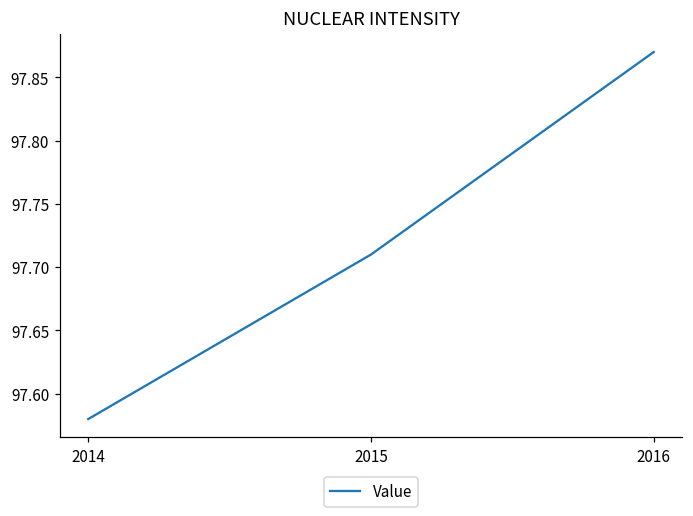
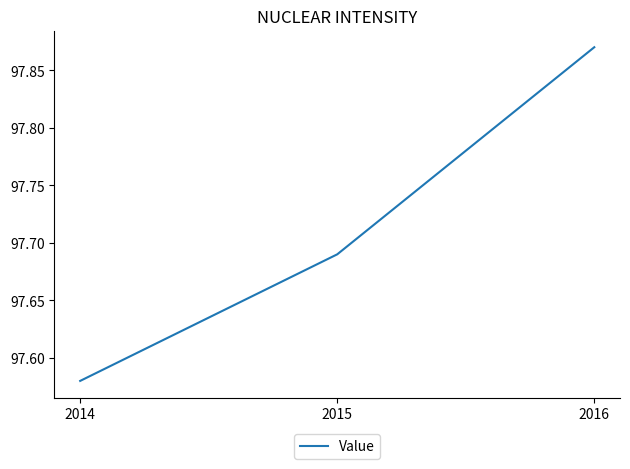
  {
    "2014": 97.58,
-   "2015": 97.71,
+   "2015": 97.69,
    "2016": 97.87
  }
